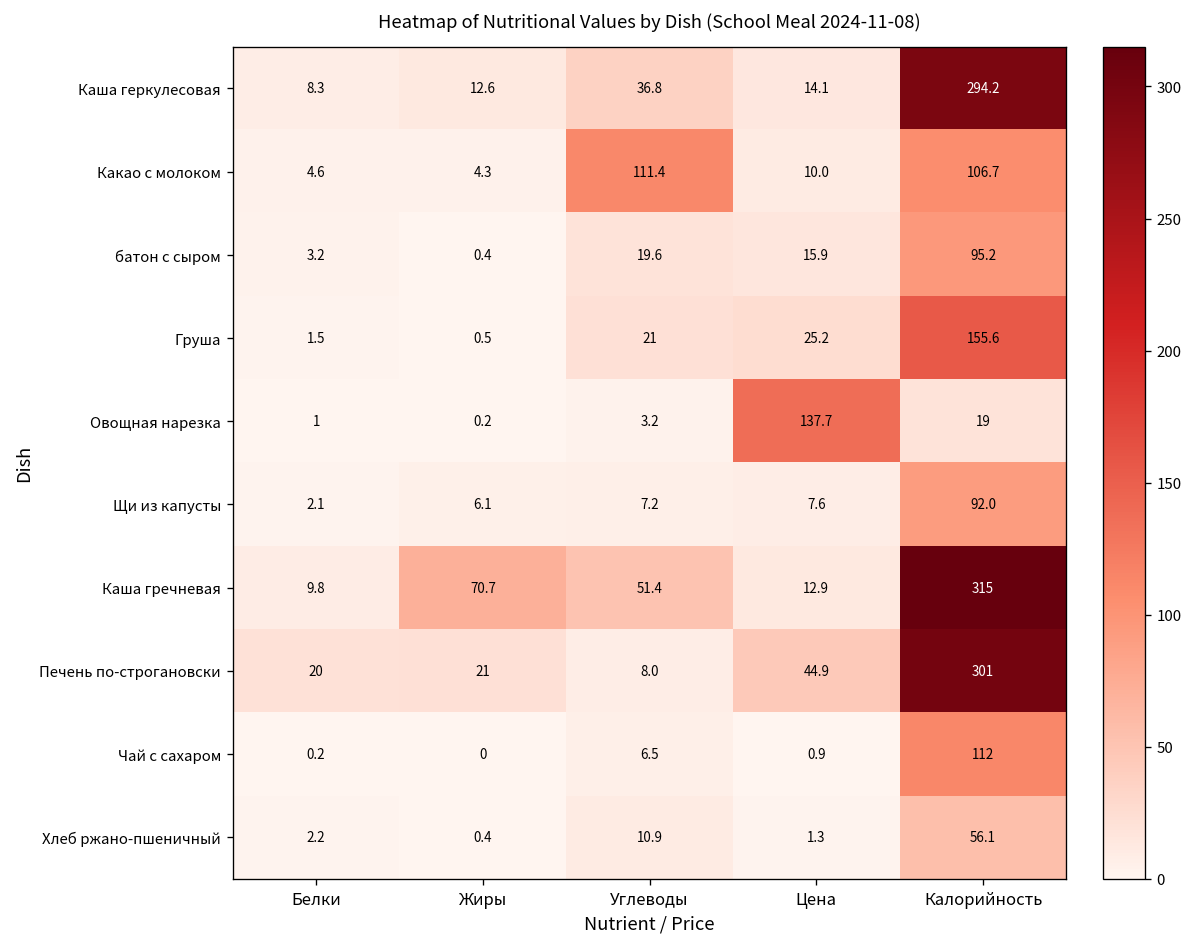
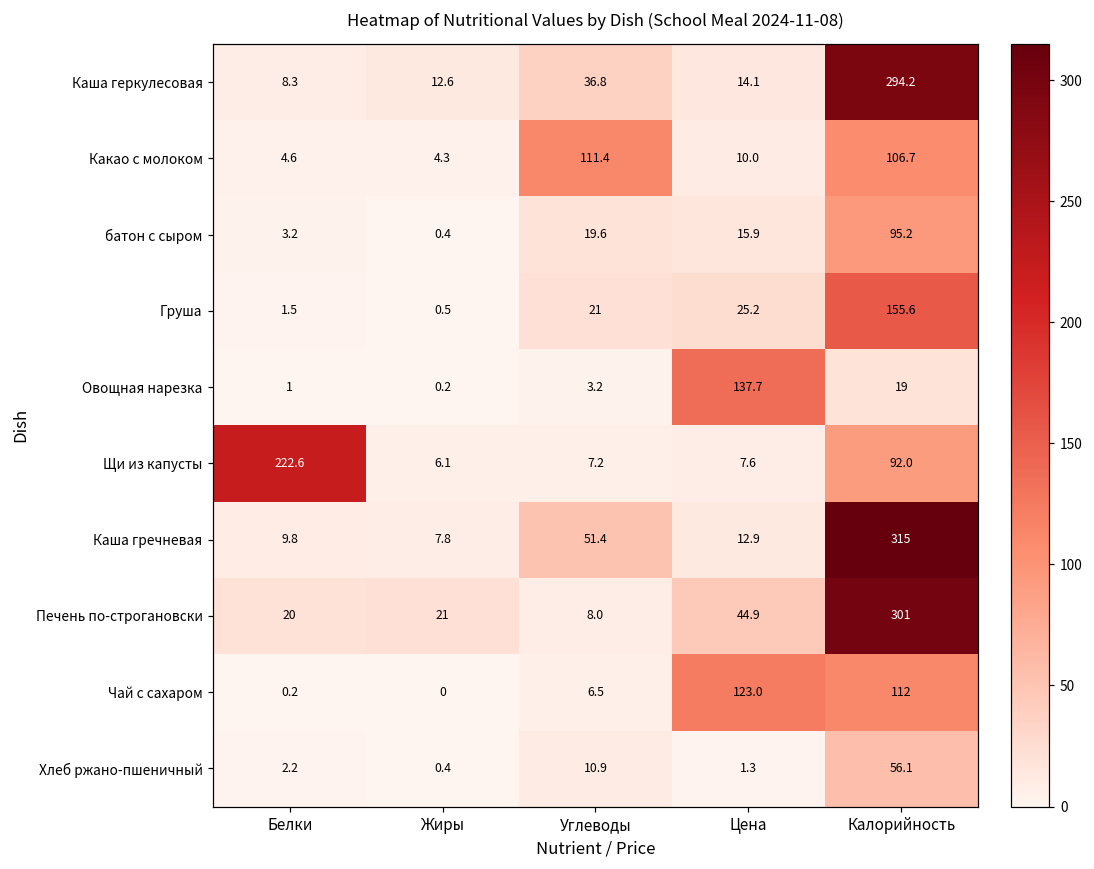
  {
    "Каша геркулесовая": {
      "Белки": 8.3,
      "Жиры": 12.6,
      "Углеводы": 36.8,
      "Цена": 14.1,
      "Калорийность": 294.2
    },
    "Какао с молоком": {
      "Белки": 4.6,
      "Жиры": 4.3,
      "Углеводы": 111.4,
      "Цена": 10.0,
      "Калорийность": 106.7
    },
    "батон с сыром": {
      "Белки": 3.2,
      "Жиры": 0.4,
      "Углеводы": 19.6,
      "Цена": 15.9,
      "Калорийность": 95.2
    },
    "Груша": {
      "Белки": 1.5,
      "Жиры": 0.5,
      "Углеводы": 21,
      "Цена": 25.2,
      "Калорийность": 155.6
    },
    "Овощная нарезка": {
      "Белки": 1,
      "Жиры": 0.2,
      "Углеводы": 3.2,
      "Цена": 137.7,
      "Калорийность": 19
    },
    "Щи из капусты": {
-     "Белки": 2.1,
+     "Белки": 222.6,
      "Жиры": 6.1,
      "Углеводы": 7.2,
      "Цена": 7.6,
      "Калорийность": 92.0
    },
    "Каша гречневая": {
      "Белки": 9.8,
-     "Жиры": 70.7,
+     "Жиры": 7.8,
      "Углеводы": 51.4,
      "Цена": 12.9,
      "Калорийность": 315
    },
    "Печень по-строгановски": {
      "Белки": 20,
      "Жиры": 21,
      "Углеводы": 8.0,
      "Цена": 44.9,
      "Калорийность": 301
    },
    "Чай с сахаром": {
      "Белки": 0.2,
      "Жиры": 0,
      "Углеводы": 6.5,
-     "Цена": 0.9,
+     "Цена": 123.0,
      "Калорийность": 112
    },
    "Хлеб ржано-пшеничный": {
      "Белки": 2.2,
      "Жиры": 0.4,
      "Углеводы": 10.9,
      "Цена": 1.3,
      "Калорийность": 56.1
    }
  }
